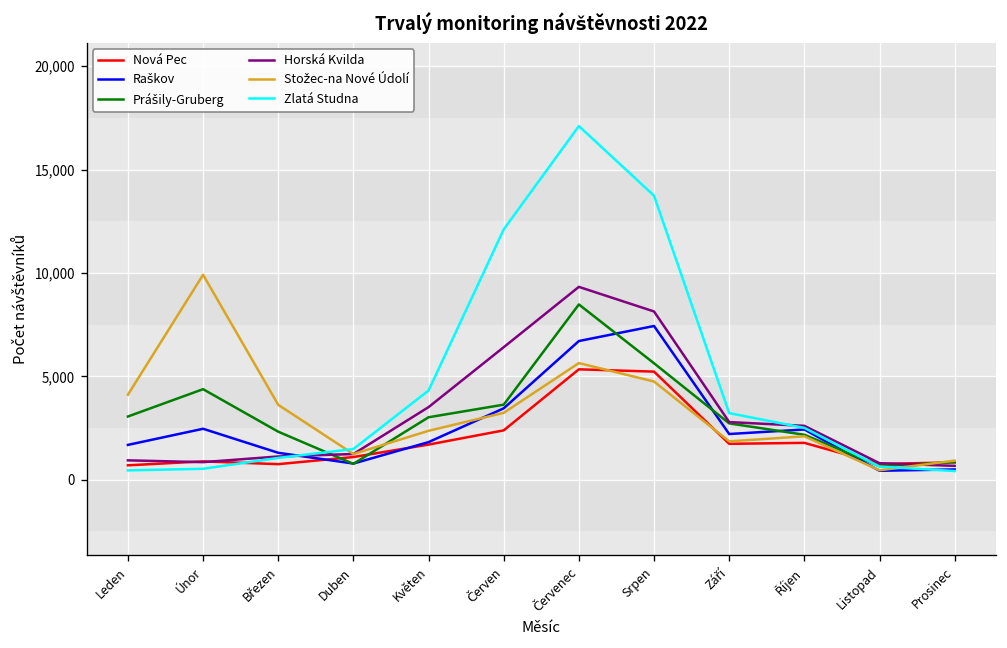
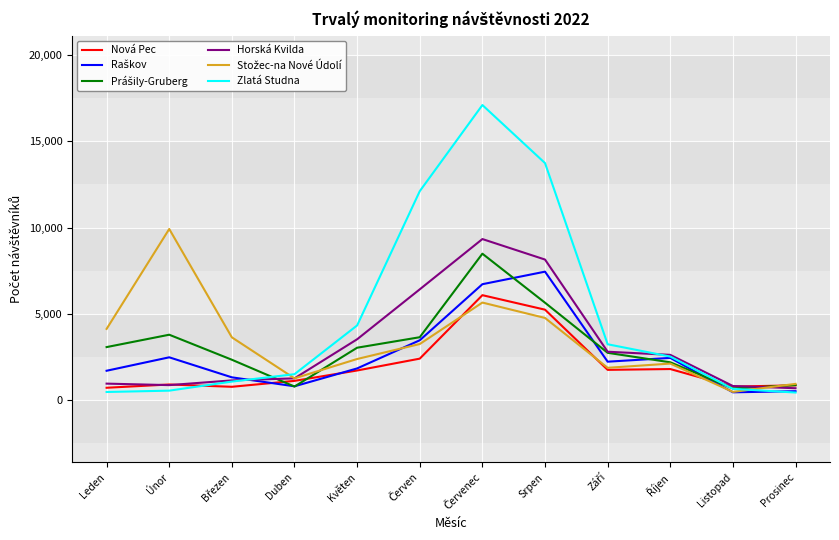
  {
    "Nová Pec": {
      "Leden": "700",
      "Březen": "800",
      "Červen": "2,400",
-     "Červenec": "5,300",
+     "Červenec": "6,100",
      "Srpen": "5,200",
      "Říjen": "1,800"
    },
    "Raškov": {
      "Leden": "1,700",
      "Únor": "2,500",
      "Březen": "1,300",
      "Červen": "3,500",
      "Červenec": "6,700",
      "Srpen": "7,400",
      "Září": "2,200"
    },
    "Prášily-Gruberg": {
      "Leden": "3,100",
-     "Únor": "4,400",
+     "Únor": "3,800",
      "Březen": "2,300",
      "Květen": "3,000",
      "Červen": "3,600",
      "Červenec": "8,500",
      "Srpen": "5,600"
    },
    "Horská Kvilda": {
      "Leden": "900",
      "Květen": "3,500",
      "Červen": "6,400",
      "Červenec": "9,300",
      "Srpen": "8,100",
      "Prosinec": "700"
    },
    "Stožec-na Nové Údolí": {
      "Leden": "4,100",
      "Únor": "9,900",
      "Březen": "3,600",
      "Květen": "2,400",
      "Červen": "3,200",
      "Červenec": "5,600",
      "Srpen": "4,800"
    },
    "Zlatá Studna": {
      "Leden": "500",
      "Únor": "500",
      "Duben": "1,500",
      "Květen": "4,300",
      "Červen": "12,100",
      "Červenec": "17,100",
      "Srpen": "13,700",
      "Září": "3,200"
    }
  }
